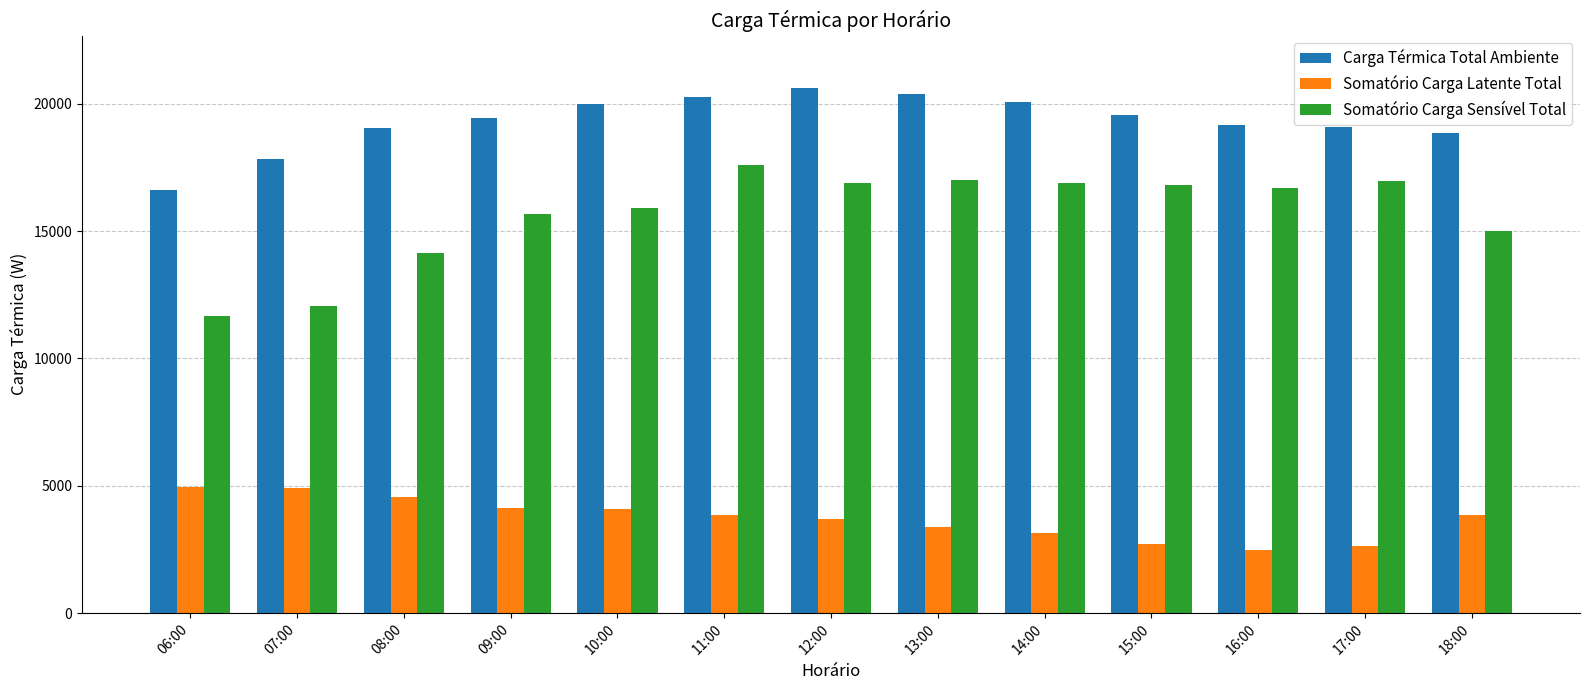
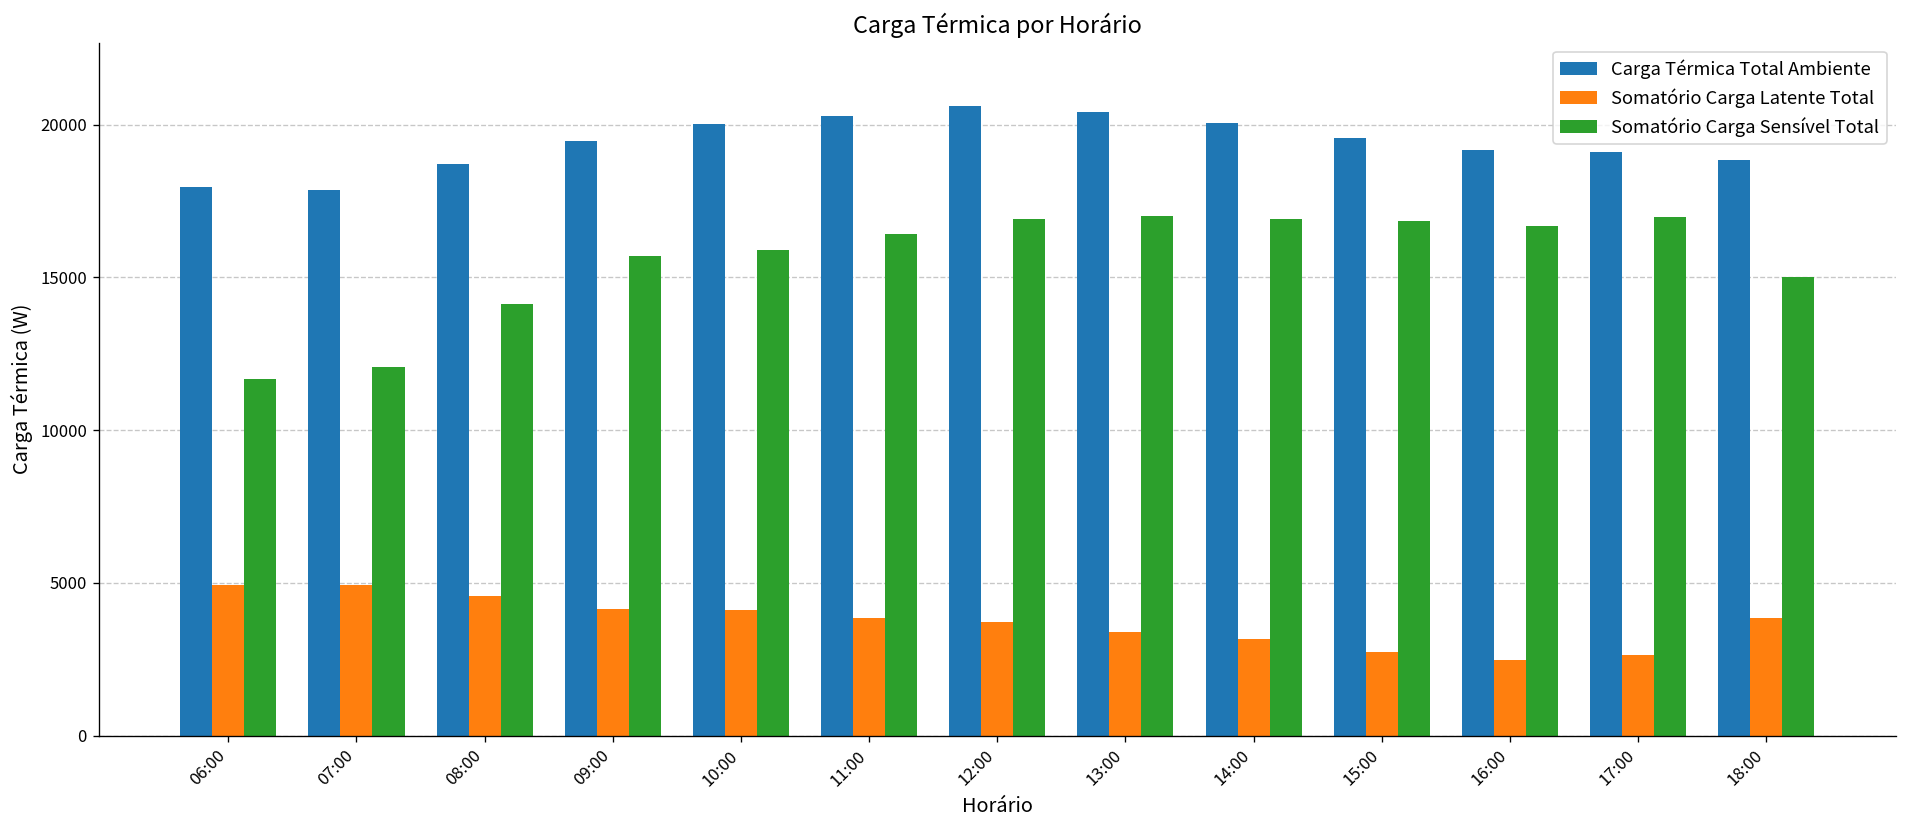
  {
    "Carga Térmica Total Ambiente": {
-     "06:00": 16600,
+     "06:00": 18000,
      "07:00": 17800,
-     "08:00": 19100,
+     "08:00": 18700,
      "09:00": 19500,
      "10:00": 20000,
      "11:00": 20300,
      "12:00": 20600,
      "13:00": 20400,
      "14:00": 20100,
      "15:00": 19600,
      "16:00": 19200,
      "17:00": 19100,
      "18:00": 18900
    },
    "Somatório Carga Latente Total": {
      "06:00": 4900,
      "07:00": 4900,
      "08:00": 4600,
      "09:00": 4100,
      "10:00": 4100,
      "11:00": 3800,
      "12:00": 3700,
      "13:00": 3400,
      "14:00": 3200,
      "15:00": 2700,
      "16:00": 2500,
      "17:00": 2600,
      "18:00": 3900
    },
    "Somatório Carga Sensível Total": {
      "06:00": 11700,
      "07:00": 12100,
      "08:00": 14100,
      "09:00": 15700,
      "10:00": 15900,
-     "11:00": 17600,
+     "11:00": 16400,
      "12:00": 16900,
      "13:00": 17000,
      "14:00": 16900,
      "15:00": 16800,
      "16:00": 16700,
      "17:00": 17000,
      "18:00": 15000
    }
  }
